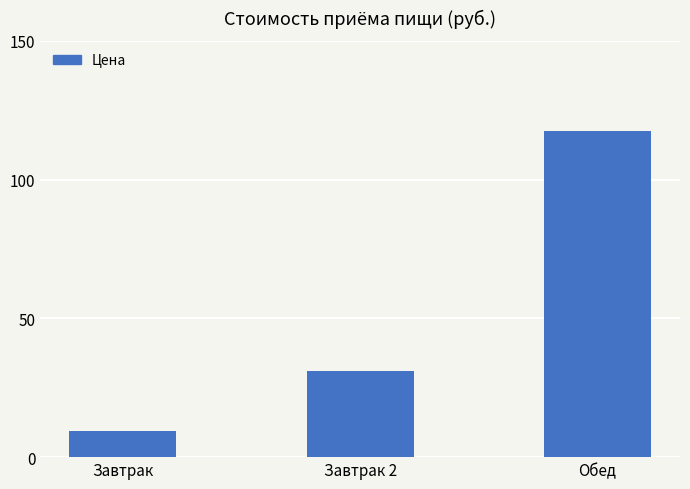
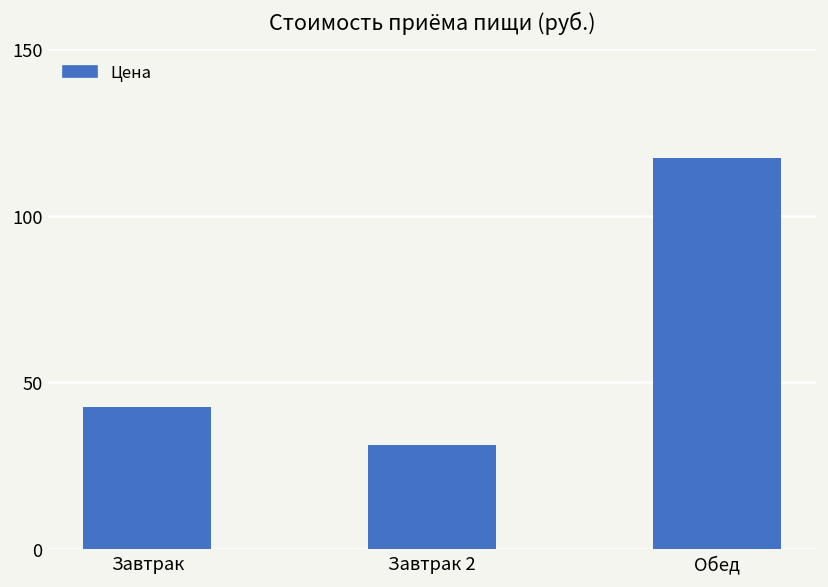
  {
-   "Завтрак": 10,
+   "Завтрак": 43,
    "Завтрак 2": 31,
    "Обед": 117
  }
